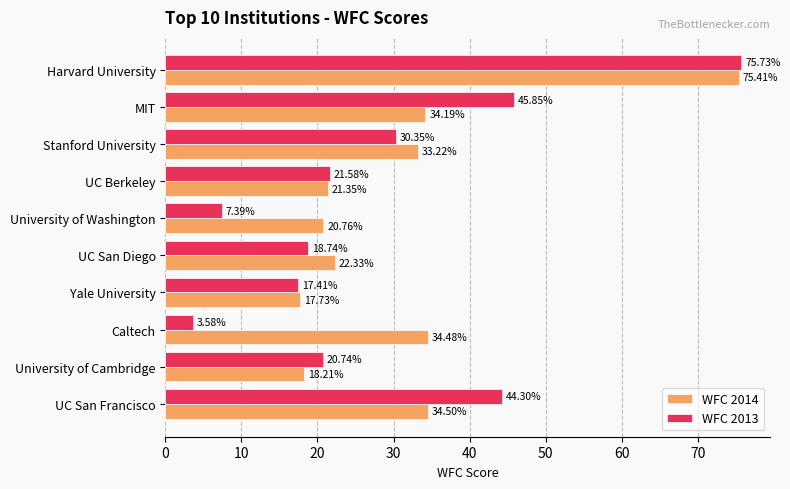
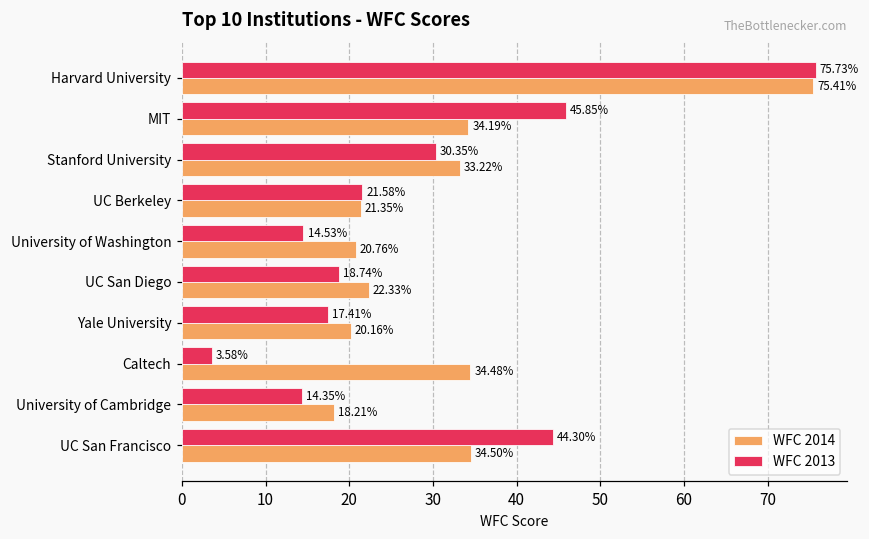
  {
    "WFC 2014": {
      "Harvard University": "75.41%",
      "MIT": "34.19%",
      "Stanford University": "33.22%",
      "UC Berkeley": "21.35%",
      "University of Washington": "20.76%",
      "UC San Diego": "22.33%",
-     "Yale University": "17.73%",
+     "Yale University": "20.16%",
      "Caltech": "34.48%",
      "University of Cambridge": "18.21%",
      "UC San Francisco": "34.50%"
    },
    "WFC 2013": {
      "Harvard University": "75.73%",
      "MIT": "45.85%",
      "Stanford University": "30.35%",
      "UC Berkeley": "21.58%",
-     "University of Washington": "7.39%",
+     "University of Washington": "14.53%",
      "UC San Diego": "18.74%",
      "Yale University": "17.41%",
      "Caltech": "3.58%",
-     "University of Cambridge": "20.74%",
+     "University of Cambridge": "14.35%",
      "UC San Francisco": "44.30%"
    }
  }
